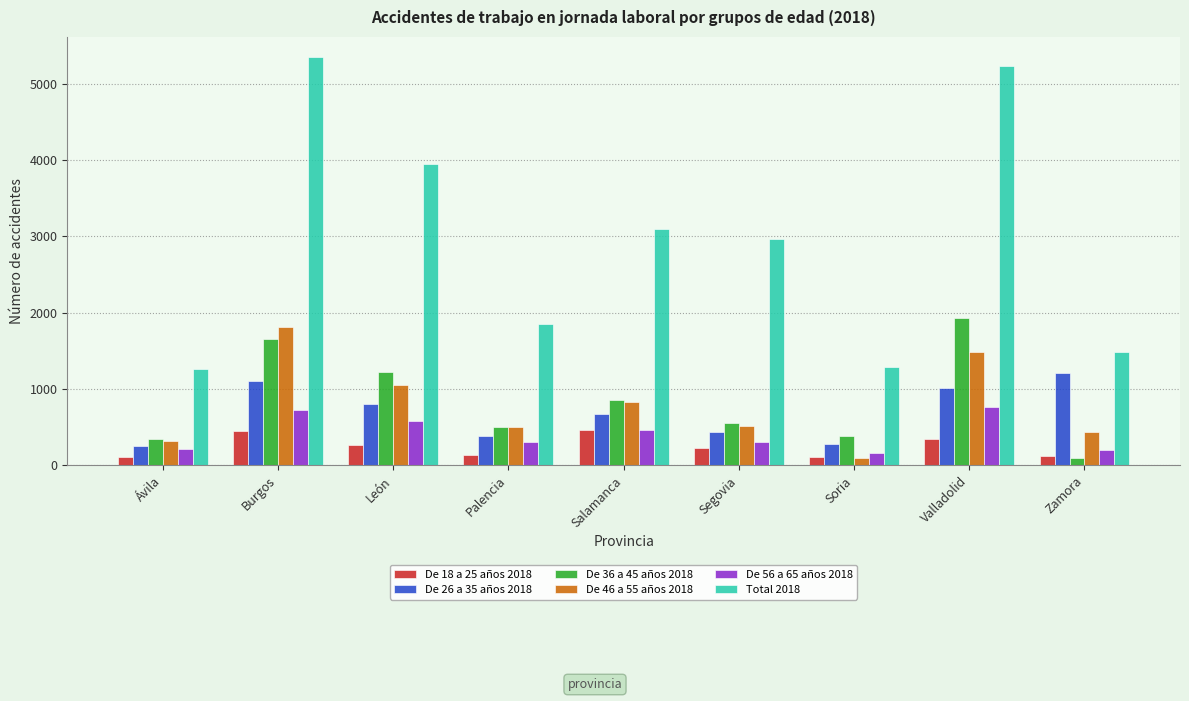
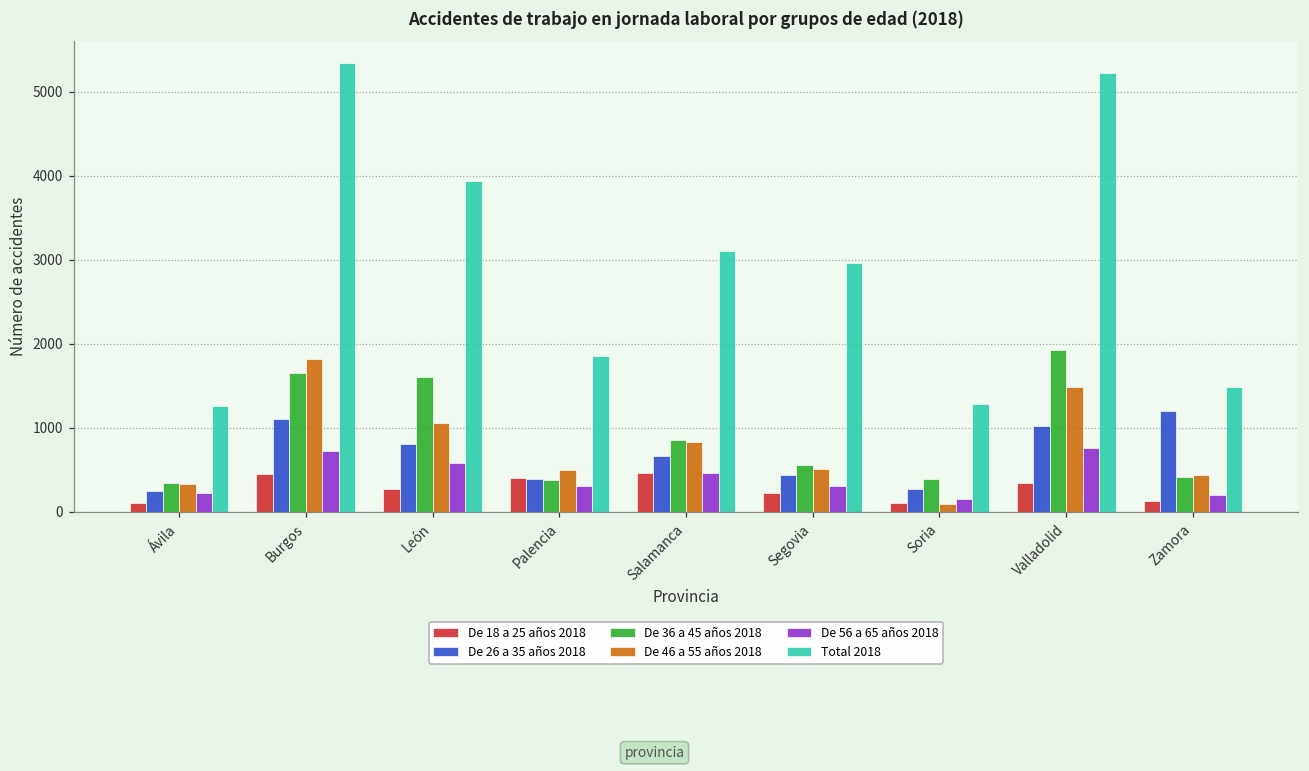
  {
    "De 18 a 25 años 2018": {
      "Ávila": 100,
      "Burgos": 400,
      "León": 300,
-     "Palencia": 100,
+     "Palencia": 400,
      "Salamanca": 500,
      "Segovia": 200,
      "Soria": 100,
      "Valladolid": 300,
      "Zamora": 100
    },
    "De 26 a 35 años 2018": {
      "Ávila": 300,
      "Burgos": 1100,
      "León": 800,
      "Palencia": 400,
      "Salamanca": 700,
      "Segovia": 400,
      "Soria": 300,
      "Valladolid": 1000,
      "Zamora": 1200
    },
    "De 36 a 45 años 2018": {
      "Ávila": 300,
      "Burgos": 1700,
-     "León": 1200,
-     "Palencia": 500,
+     "León": 1600,
+     "Palencia": 400,
      "Salamanca": 900,
      "Segovia": 600,
      "Soria": 400,
      "Valladolid": 1900,
-     "Zamora": 100
+     "Zamora": 400
    },
    "De 46 a 55 años 2018": {
      "Ávila": 300,
      "Burgos": 1800,
      "León": 1100,
      "Palencia": 500,
      "Salamanca": 800,
      "Segovia": 500,
      "Soria": 100,
      "Valladolid": 1500,
      "Zamora": 400
    },
    "De 56 a 65 años 2018": {
      "Ávila": 200,
      "Burgos": 700,
      "León": 600,
      "Palencia": 300,
      "Salamanca": 500,
      "Segovia": 300,
      "Soria": 200,
      "Valladolid": 800,
      "Zamora": 200
    },
    "Total 2018": {
      "Ávila": 1300,
      "Burgos": 5300,
      "León": 3900,
      "Palencia": 1900,
      "Salamanca": 3100,
      "Segovia": 3000,
      "Soria": 1300,
      "Valladolid": 5200,
      "Zamora": 1500
    }
  }
